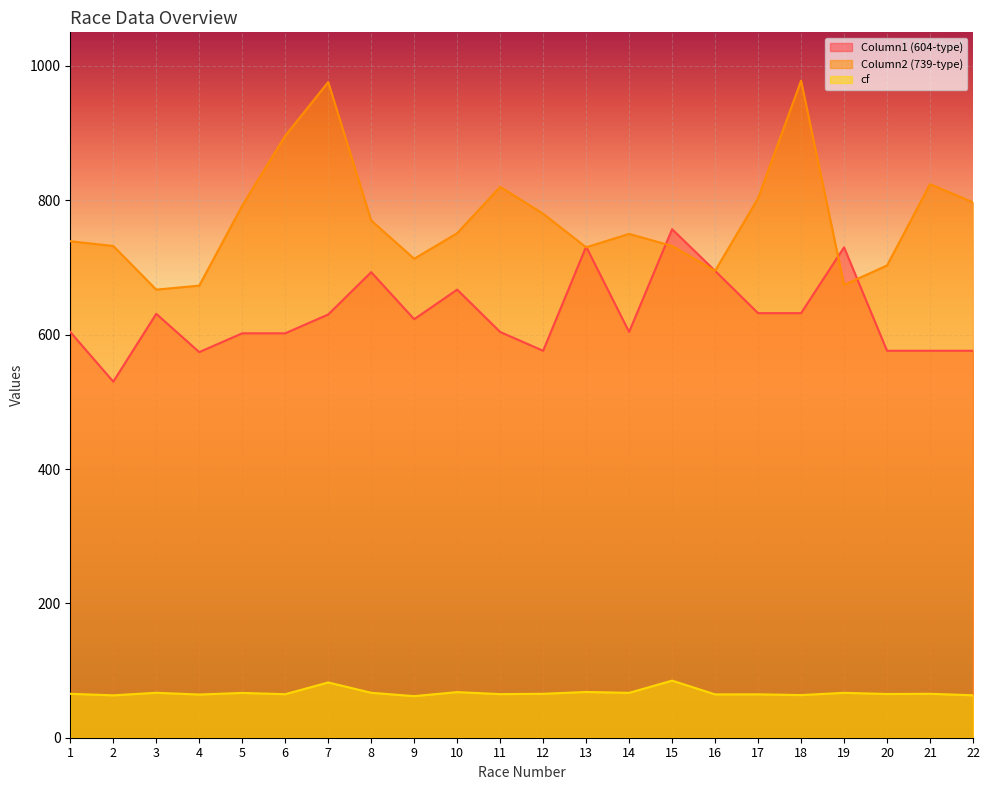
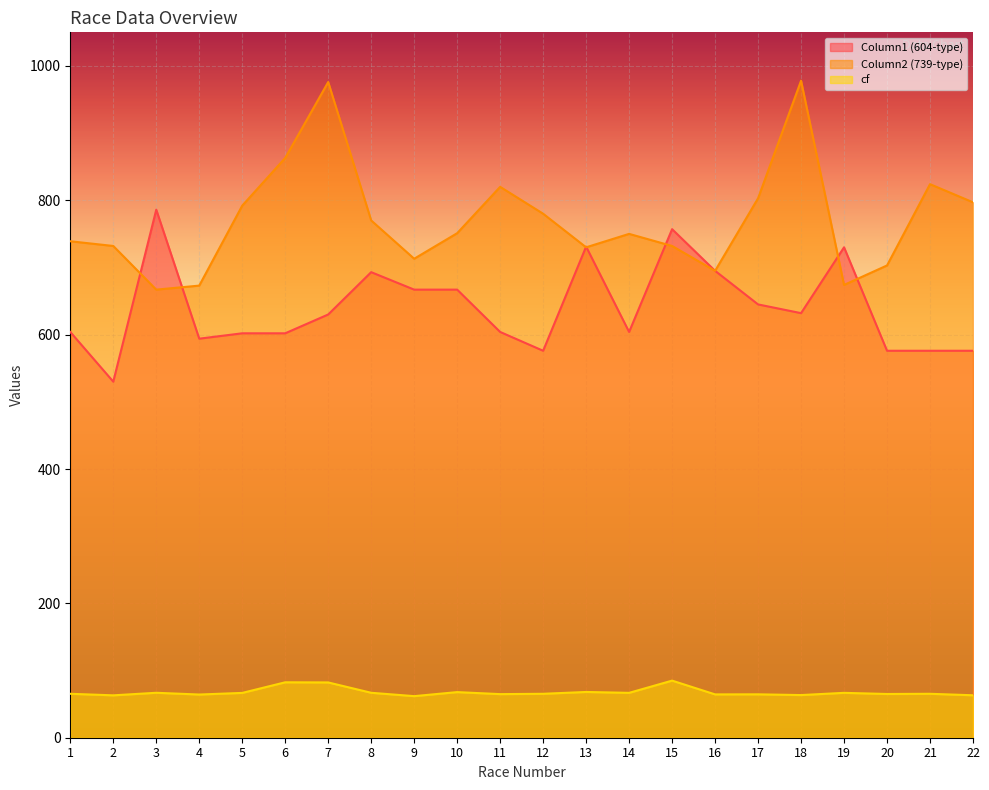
  {
    "Column1 (604-type)": {
      "1": 600,
      "2": 530,
-     "3": 630,
-     "4": 570,
+     "3": 790,
+     "4": 590,
      "5": 600,
      "6": 600,
      "7": 630,
      "8": 690,
-     "9": 620,
+     "9": 670,
      "10": 670,
      "11": 600,
      "12": 580,
      "14": 600,
      "15": 760,
-     "17": 630,
+     "17": 650,
      "18": 630,
      "19": 730,
      "20": 580,
      "21": 580,
      "22": 580
    },
    "Column2 (739-type)": {
      "1": 740,
      "2": 730,
      "3": 670,
      "4": 670,
      "5": 790,
-     "6": 900,
+     "6": 860,
      "7": 980,
      "8": 770,
      "9": 710,
      "10": 750,
      "11": 820,
      "12": 780,
      "14": 750,
      "15": 730,
      "17": 800,
      "18": 980,
      "19": 670,
      "20": 700,
      "21": 820,
      "22": 800
    },
    "cf": {
      "1": 70,
      "2": 60,
      "3": 70,
      "4": 60,
      "5": 70,
-     "6": 60,
+     "6": 80,
      "7": 80,
      "8": 70,
      "9": 60,
      "10": 70,
      "11": 60,
      "12": 70,
      "13": 70,
      "14": 70,
      "15": 90,
      "16": 60,
      "17": 60,
      "18": 60,
      "19": 70,
      "20": 70,
      "21": 70,
      "22": 60
    }
  }
